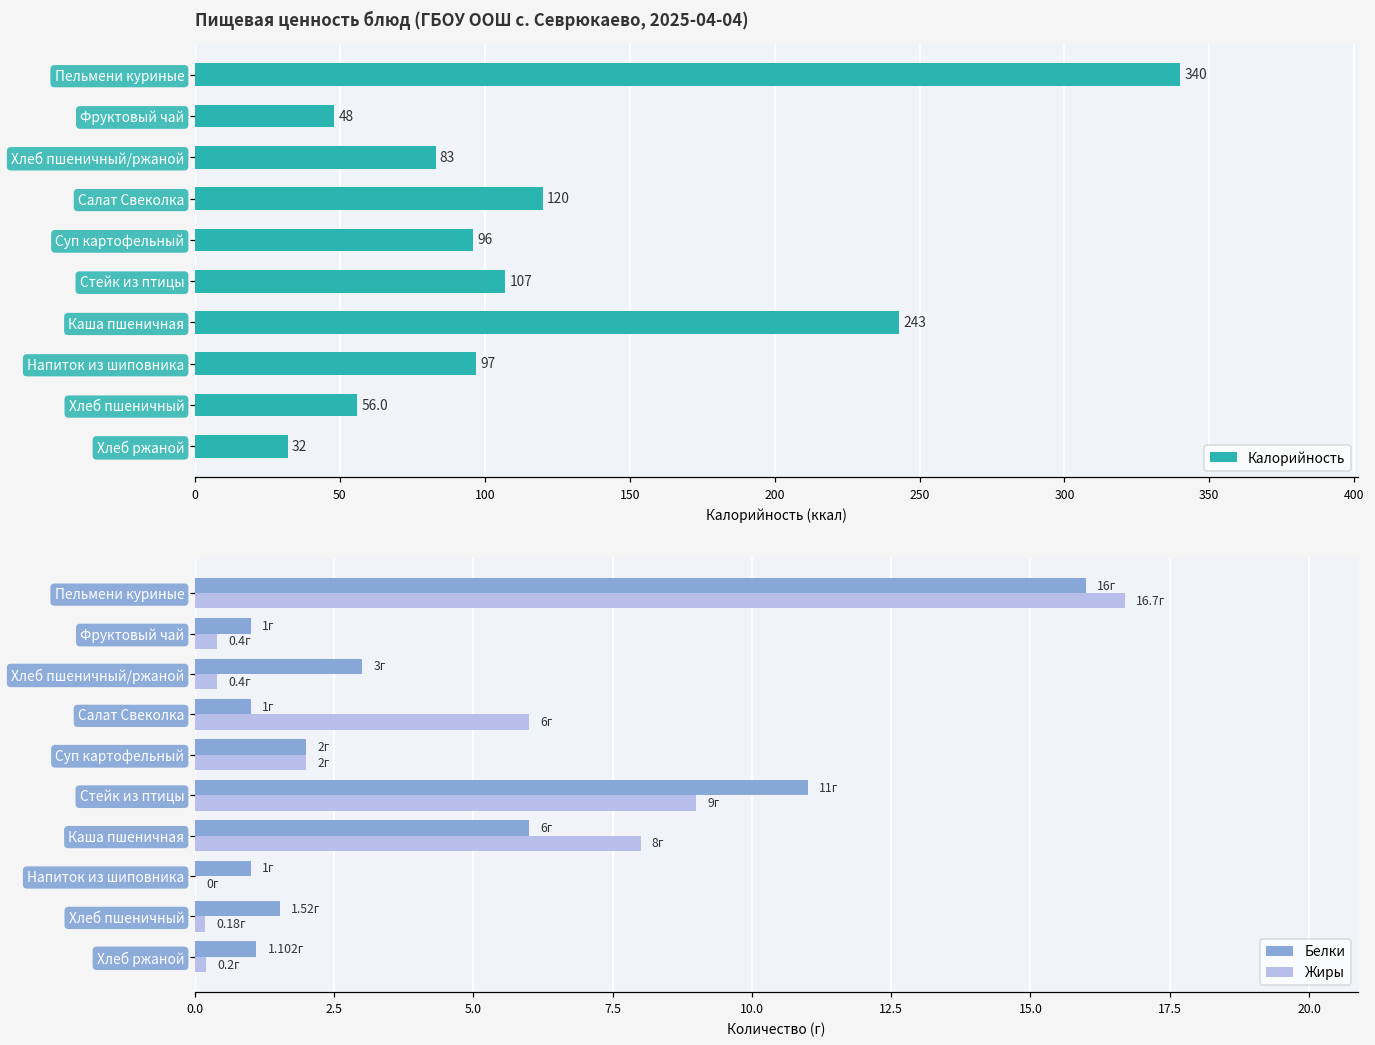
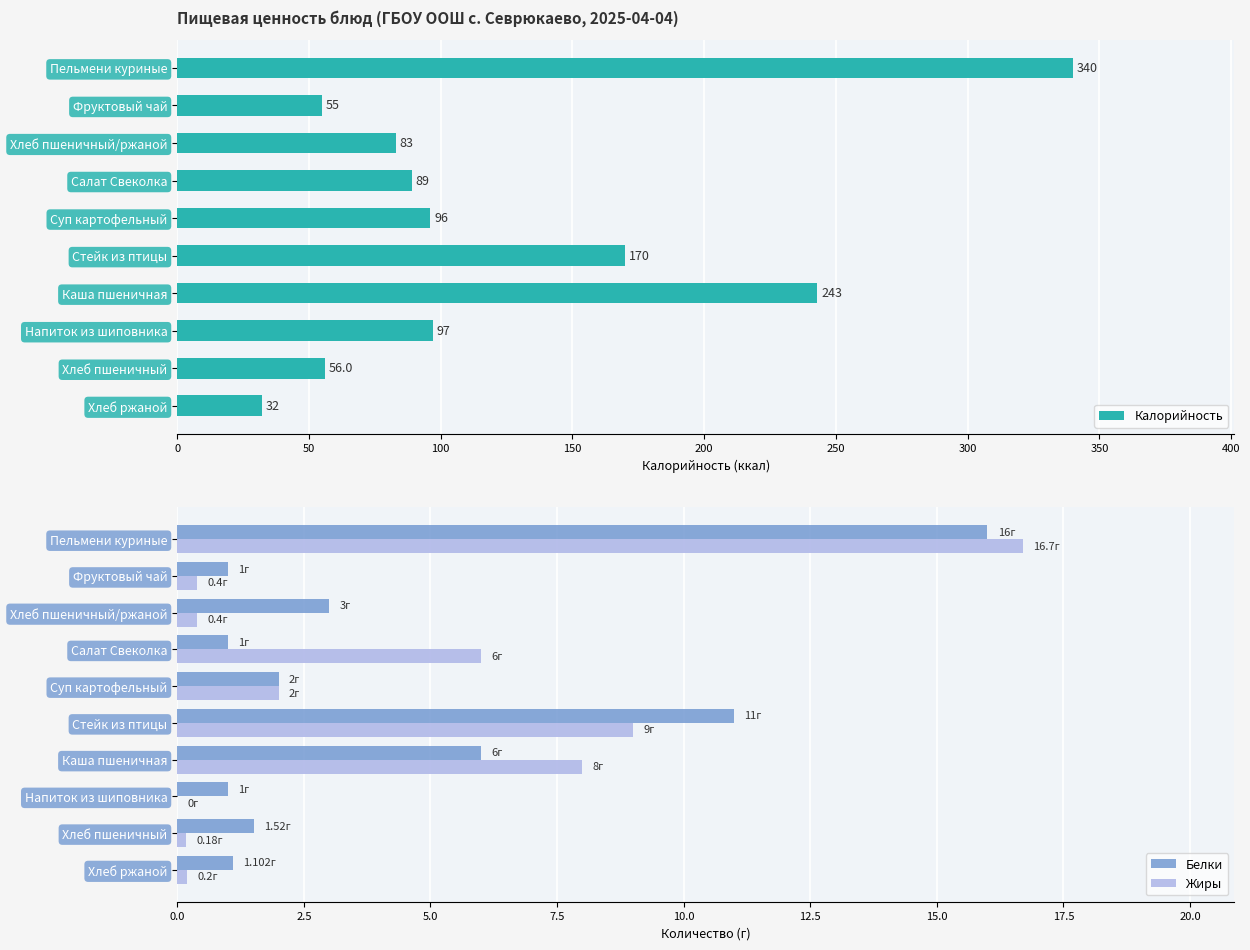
  {
    "Пищевая ценность блюд (ГБОУ ООШ с. Севрюкаево, 2025-04-04)": {
      "Пельмени куриные": 340,
-     "Фруктовый чай": 48,
+     "Фруктовый чай": 55,
      "Хлеб пшеничный/ржаной": 83,
-     "Салат Свеколка": 120,
+     "Салат Свеколка": 89,
      "Суп картофельный": 96,
-     "Стейк из птицы": 107,
+     "Стейк из птицы": 170,
      "Каша пшеничная": 243,
      "Напиток из шиповника": 97,
      "Хлеб пшеничный": 56.0,
      "Хлеб ржаной": 32
    }
  }
